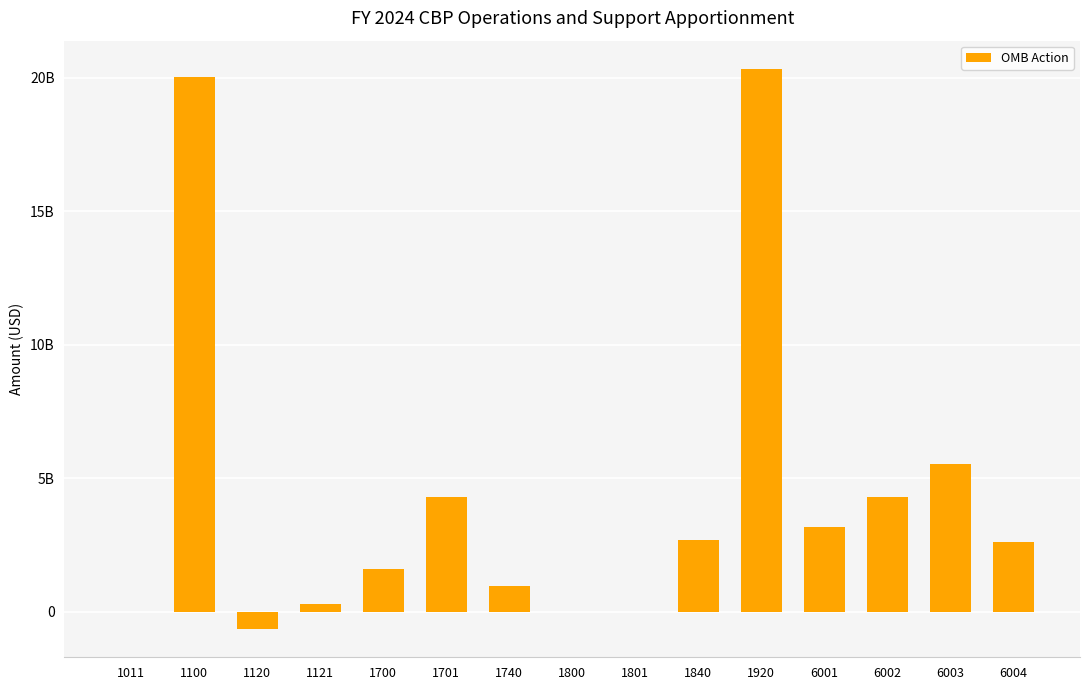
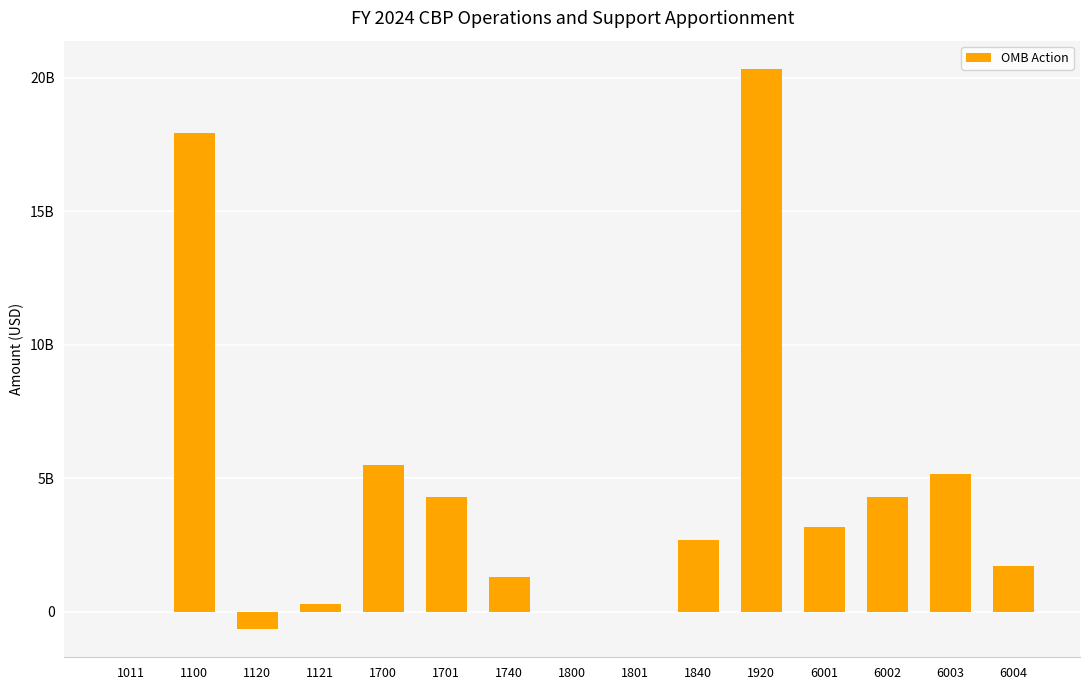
  {
-   "1100": 20000000000,
+   "1100": 17900000000,
    "1120": -700000000,
    "1121": 300000000,
-   "1700": 1600000000,
+   "1700": 5500000000,
    "1701": 4300000000,
-   "1740": 1000000000,
+   "1740": 1300000000,
    "1840": 2700000000,
    "1920": 20300000000,
    "6001": 3200000000,
    "6002": 4300000000,
-   "6003": 5500000000,
-   "6004": 2600000000
+   "6003": 5100000000,
+   "6004": 1700000000
  }
